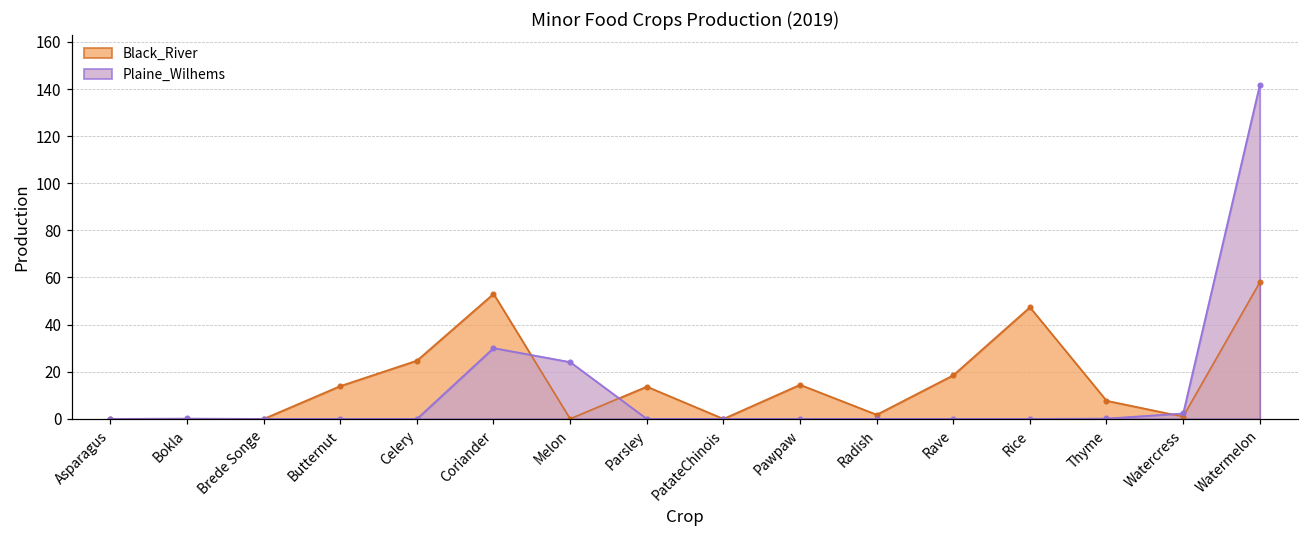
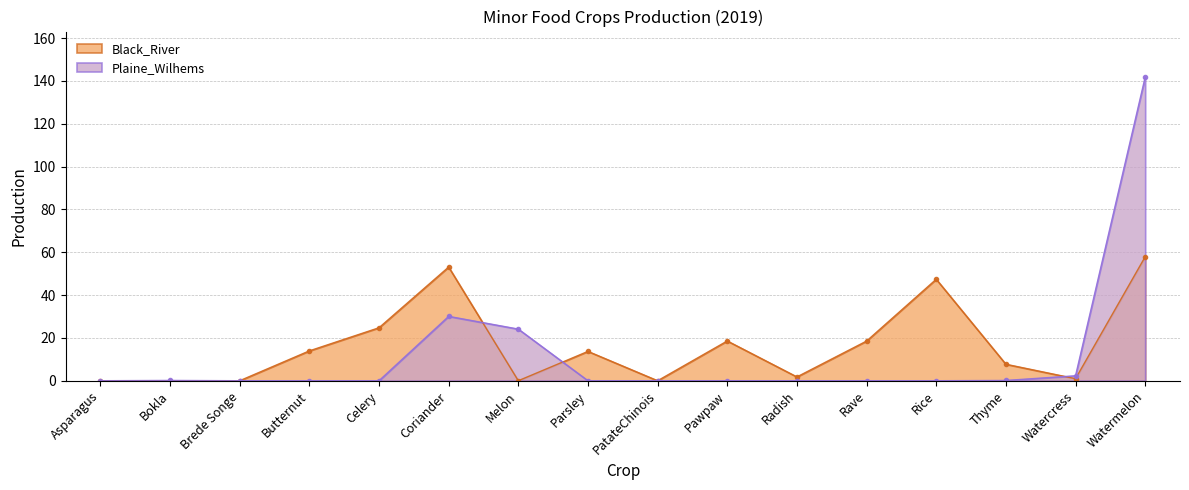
  {
    "Black_River": {
      "Butternut": 14,
      "Celery": 25,
      "Coriander": 53,
      "Melon": 0,
      "Parsley": 14,
-     "Pawpaw": 14,
+     "Pawpaw": 19,
      "Radish": 2,
      "Rave": 19,
      "Rice": 47,
      "Thyme": 8,
      "Watercress": 1,
      "Watermelon": 58
    },
    "Plaine_Wilhems": {
      "Butternut": 0,
      "Celery": 0,
      "Coriander": 30,
      "Melon": 24,
      "Parsley": 0,
      "Pawpaw": 0,
      "Radish": 0,
      "Rave": 0,
      "Rice": 0,
      "Thyme": 0,
      "Watercress": 2,
      "Watermelon": 142
    }
  }
